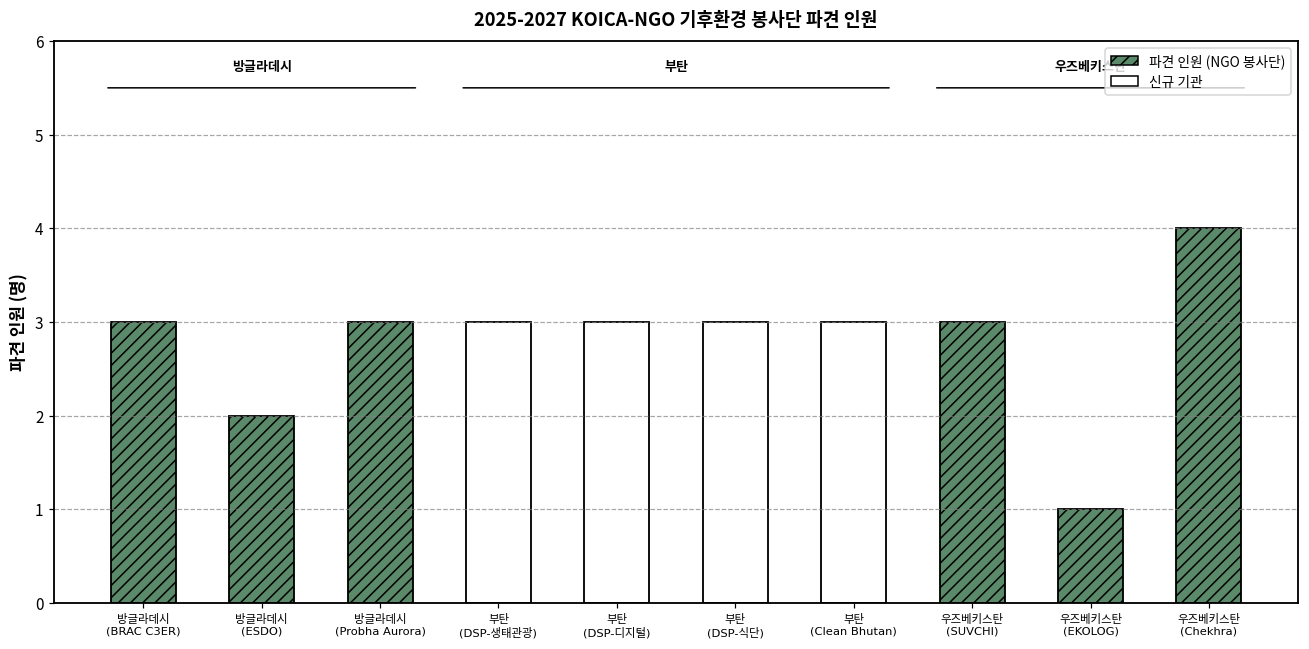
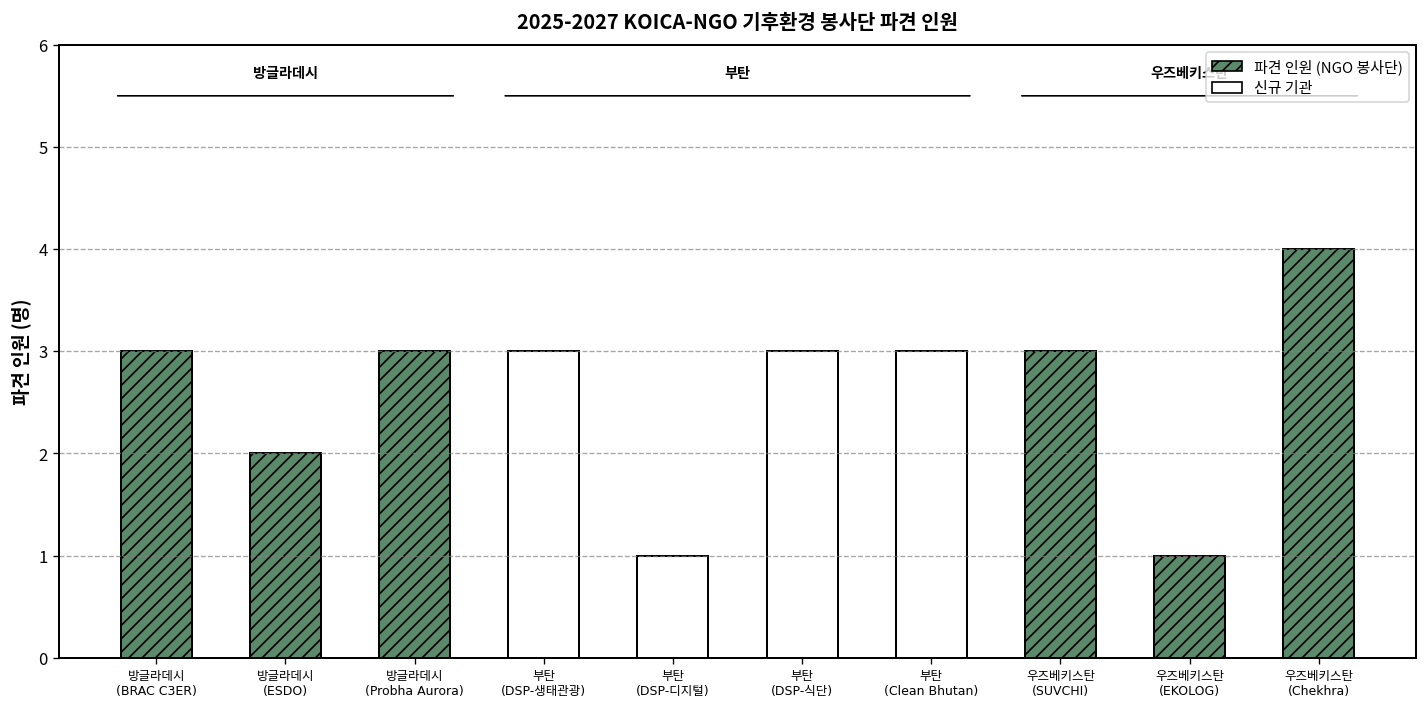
  {
    "방글라데시 (BRAC C3ER)": 3,
    "방글라데시 (ESDO)": 2,
    "방글라데시 (Probha Aurora)": 3,
    "부탄 (DSP-생태관광)": 3,
-   "부탄 (DSP-디지털)": 3,
+   "부탄 (DSP-디지털)": 1,
    "부탄 (DSP-식단)": 3,
    "부탄 (Clean Bhutan)": 3,
    "우즈베키스탄 (SUVCHI)": 3,
    "우즈베키스탄 (EKOLOG)": 1,
    "우즈베키스탄 (Chekhra)": 4
  }
